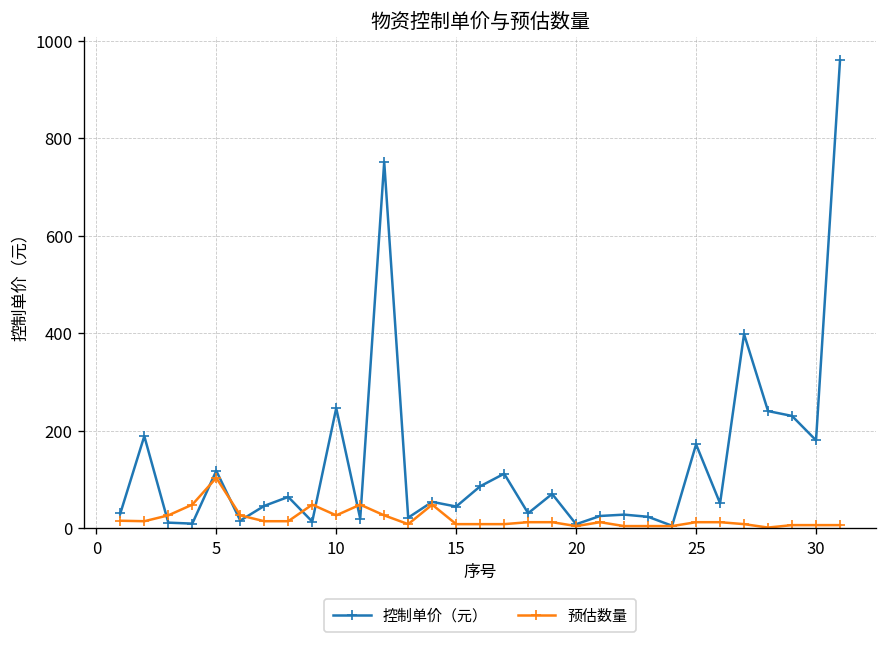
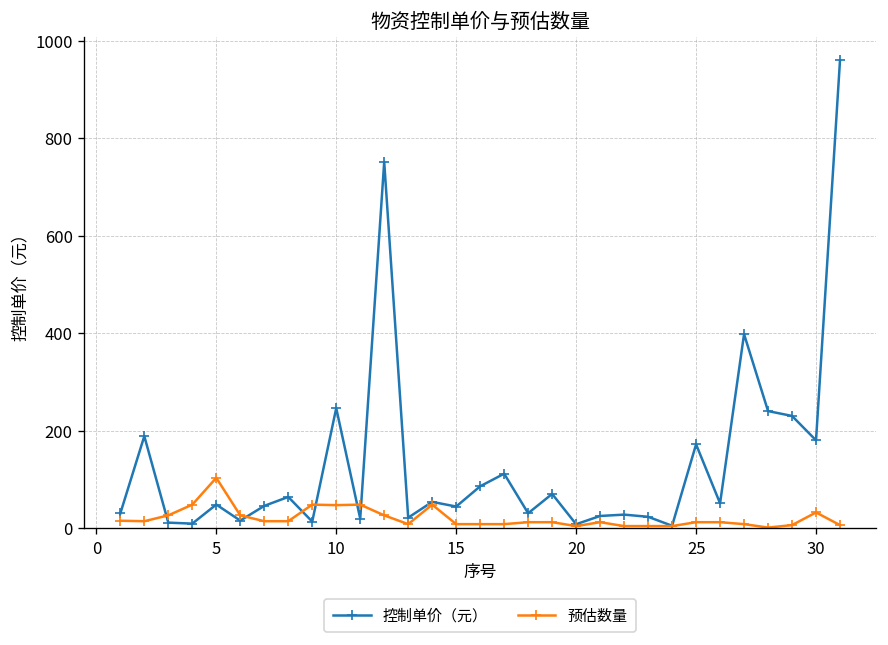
  {
    "控制单价（元）": {
-     "5": 120,
+     "5": 50,
      "10": 250,
      "15": 40,
      "25": 170,
      "30": 180
    },
    "预估数量": {
      "5": 100,
-     "10": 30,
+     "10": 50,
      "15": 10,
      "25": 10,
-     "30": 10
+     "30": 30
    }
  }
